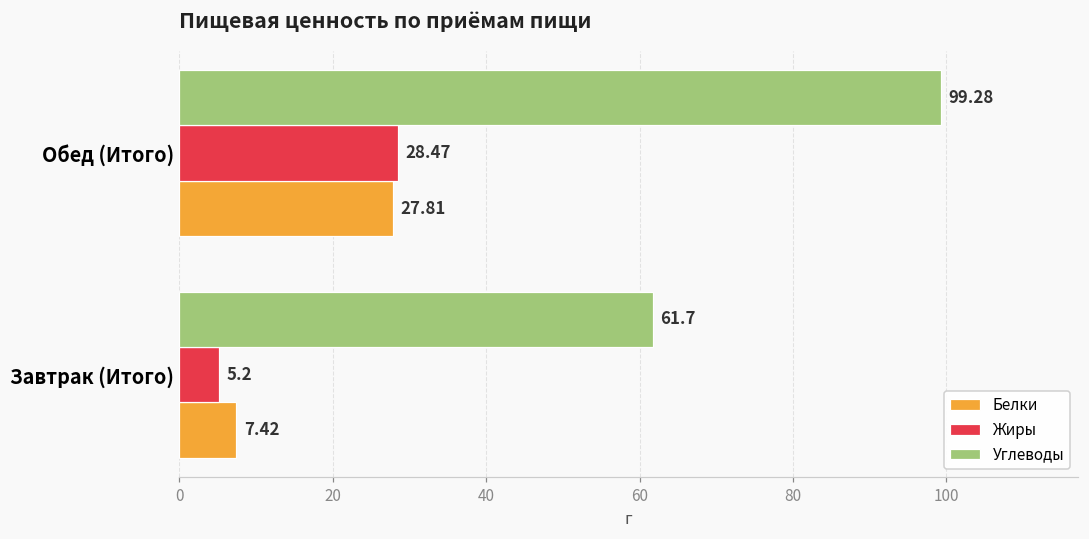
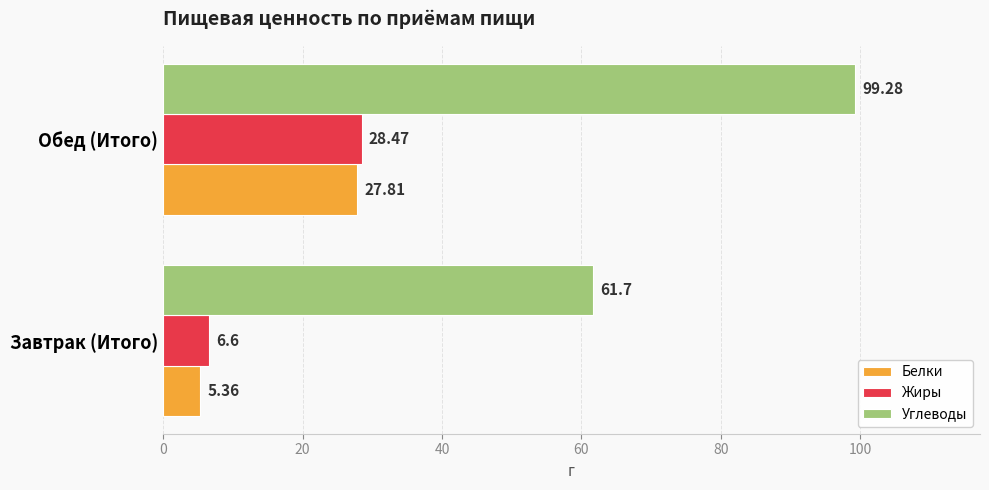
  {
    "Белки": {
      "Обед (Итого)": 27.81,
-     "Завтрак (Итого)": 7.42
+     "Завтрак (Итого)": 5.36
    },
    "Жиры": {
      "Обед (Итого)": 28.47,
-     "Завтрак (Итого)": 5.2
+     "Завтрак (Итого)": 6.6
    },
    "Углеводы": {
      "Обед (Итого)": 99.28,
      "Завтрак (Итого)": 61.7
    }
  }
